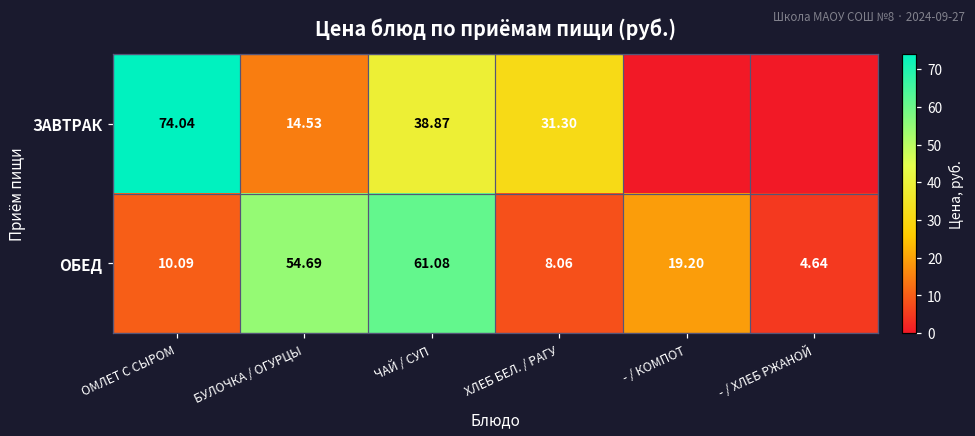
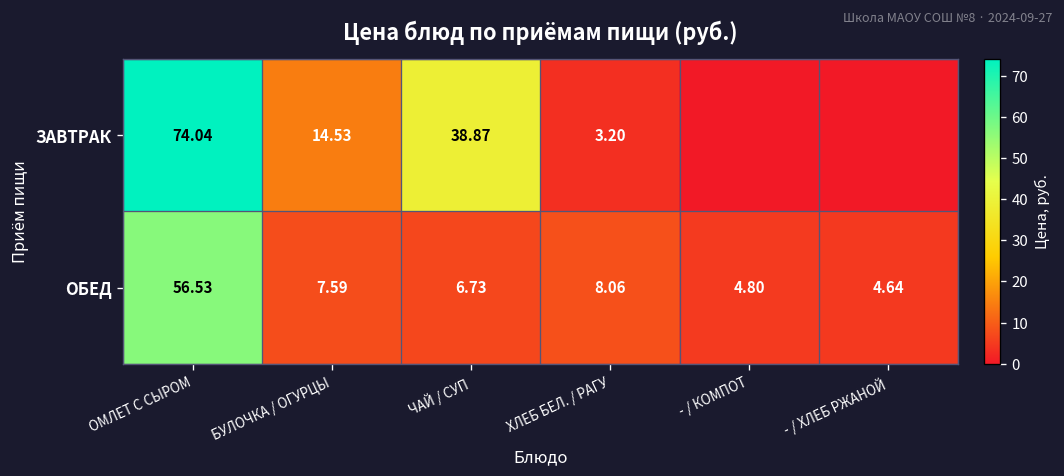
  {
    "ЗАВТРАК": {
      "ОМЛЕТ С СЫРОМ": 74.04,
      "БУЛОЧКА / ОГУРЦЫ": 14.53,
      "ЧАЙ / СУП": 38.87,
-     "ХЛЕБ БЕЛ. / РАГУ": 31.30
+     "ХЛЕБ БЕЛ. / РАГУ": 3.20
    },
    "ОБЕД": {
-     "ОМЛЕТ С СЫРОМ": 10.09,
-     "БУЛОЧКА / ОГУРЦЫ": 54.69,
-     "ЧАЙ / СУП": 61.08,
+     "ОМЛЕТ С СЫРОМ": 56.53,
+     "БУЛОЧКА / ОГУРЦЫ": 7.59,
+     "ЧАЙ / СУП": 6.73,
      "ХЛЕБ БЕЛ. / РАГУ": 8.06,
-     "- / КОМПОТ": 19.20,
+     "- / КОМПОТ": 4.80,
      "- / ХЛЕБ РЖАНОЙ": 4.64
    }
  }
